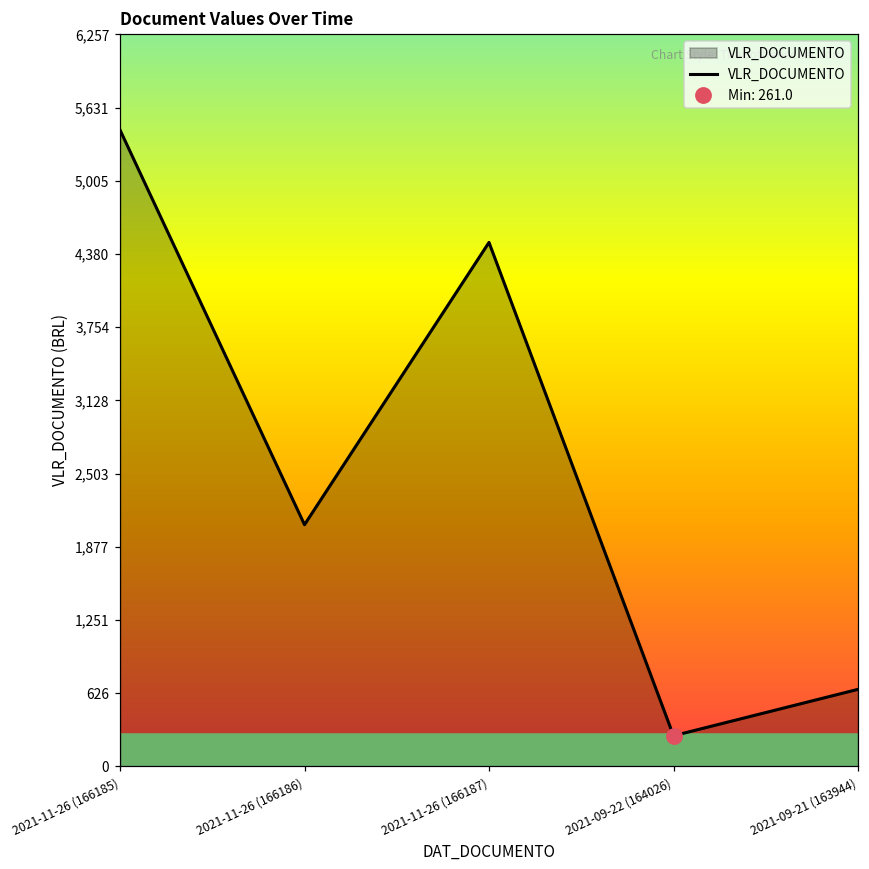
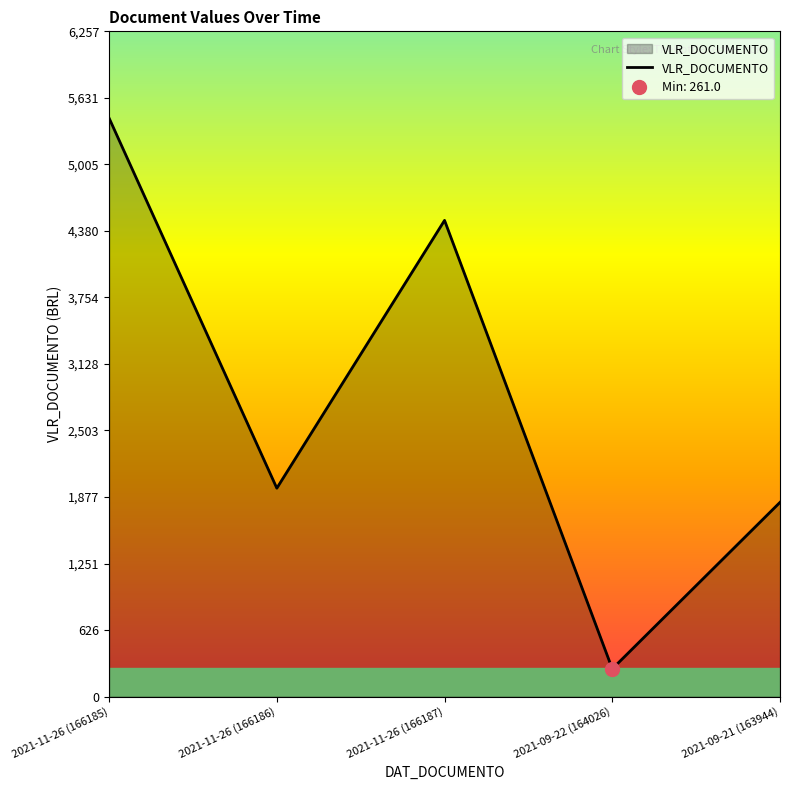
  {
    "VLR_DOCUMENTO": {
      "2021-11-26 (166185)": "5,440",
-     "2021-11-26 (166186)": "2,070",
+     "2021-11-26 (166186)": "1,960",
      "2021-11-26 (166187)": "4,480",
-     "2021-09-21 (163944)": "660"
+     "2021-09-21 (163944)": "1,830"
    }
  }
